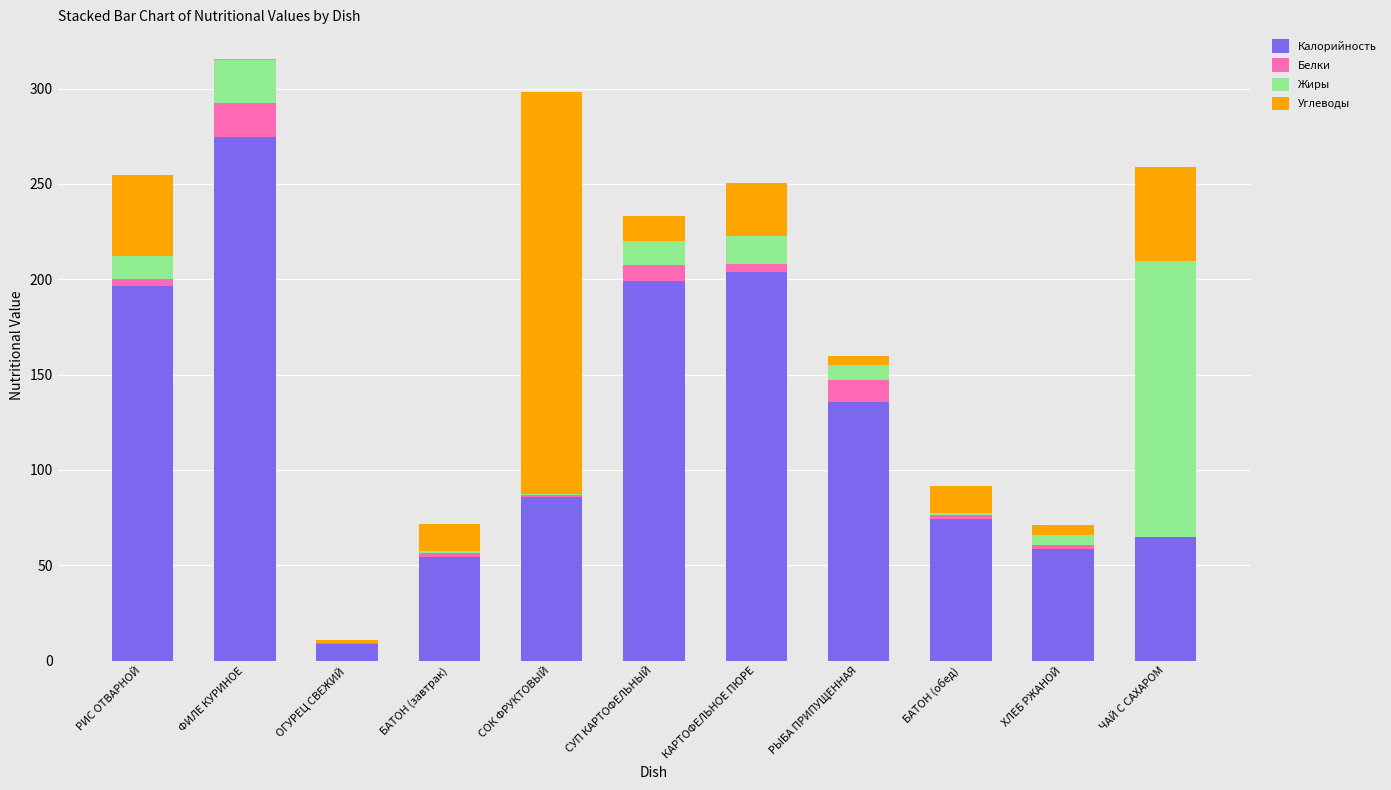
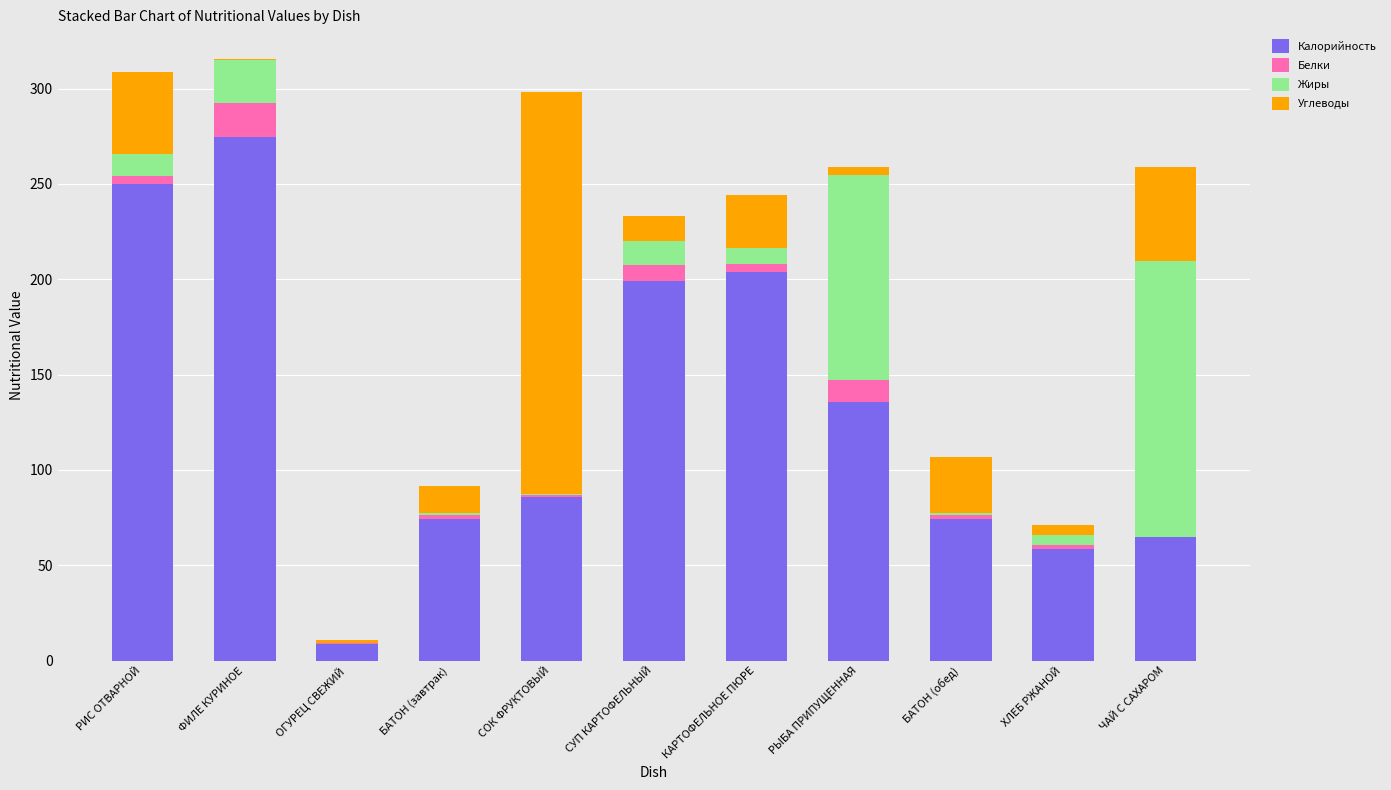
  {
    "Калорийность": {
-     "РИС ОТВАРНОЙ": 196,
+     "РИС ОТВАРНОЙ": 250,
      "ФИЛЕ КУРИНОЕ": 274,
      "ОГУРЕЦ СВЕЖИЙ": 9,
-     "БАТОН (завтрак)": 54,
+     "БАТОН (завтрак)": 74,
      "СОК ФРУКТОВЫЙ": 86,
      "СУП КАРТОФЕЛЬНЫЙ": 199,
      "КАРТОФЕЛЬНОЕ ПЮРЕ": 204,
      "РЫБА ПРИПУЩЕННАЯ": 136,
      "БАТОН (обед)": 74,
      "ХЛЕБ РЖАНОЙ": 59,
      "ЧАЙ С САХАРОМ": 65
    },
    "Белки": {
      "РИС ОТВАРНОЙ": 4,
      "ФИЛЕ КУРИНОЕ": 18,
      "БАТОН (завтрак)": 2,
      "СУП КАРТОФЕЛЬНЫЙ": 9,
      "КАРТОФЕЛЬНОЕ ПЮРЕ": 4,
      "РЫБА ПРИПУЩЕННАЯ": 11,
      "БАТОН (обед)": 2,
      "ХЛЕБ РЖАНОЙ": 2
    },
    "Жиры": {
      "РИС ОТВАРНОЙ": 12,
      "ФИЛЕ КУРИНОЕ": 22,
      "СУП КАРТОФЕЛЬНЫЙ": 12,
-     "КАРТОФЕЛЬНОЕ ПЮРЕ": 15,
-     "РЫБА ПРИПУЩЕННАЯ": 8,
+     "КАРТОФЕЛЬНОЕ ПЮРЕ": 8,
+     "РЫБА ПРИПУЩЕННАЯ": 108,
      "ХЛЕБ РЖАНОЙ": 5,
      "ЧАЙ С САХАРОМ": 144
    },
    "Углеводы": {
      "РИС ОТВАРНОЙ": 43,
      "ОГУРЕЦ СВЕЖИЙ": 2,
      "БАТОН (завтрак)": 14,
      "СОК ФРУКТОВЫЙ": 211,
      "СУП КАРТОФЕЛЬНЫЙ": 13,
      "КАРТОФЕЛЬНОЕ ПЮРЕ": 27,
      "РЫБА ПРИПУЩЕННАЯ": 4,
-     "БАТОН (обед)": 14,
+     "БАТОН (обед)": 29,
      "ХЛЕБ РЖАНОЙ": 6,
      "ЧАЙ С САХАРОМ": 49
    }
  }
